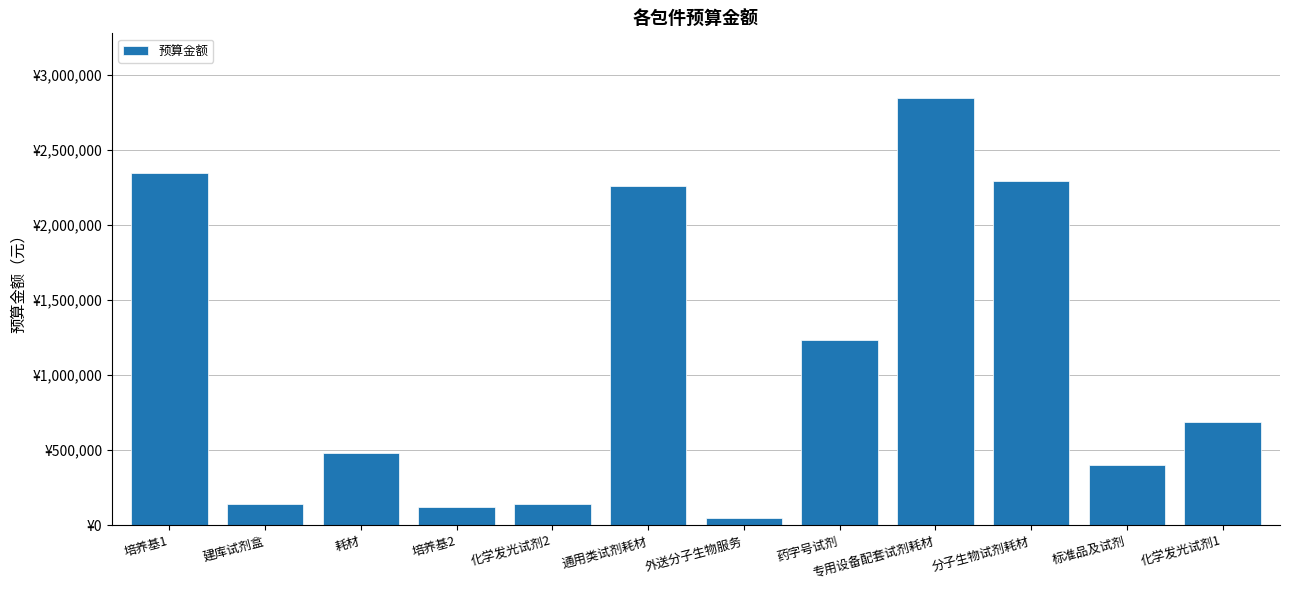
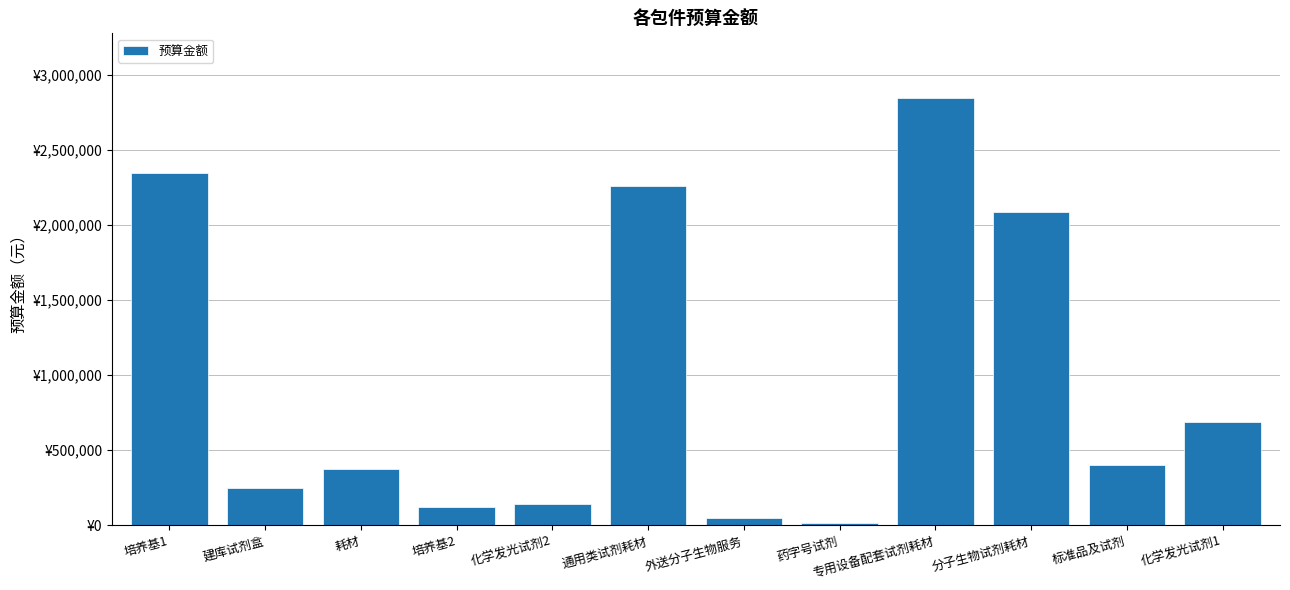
  {
    "培养基1": "¥2,340,000",
-   "建库试剂盒": "¥140,000",
-   "耗材": "¥480,000",
+   "建库试剂盒": "¥250,000",
+   "耗材": "¥380,000",
    "培养基2": "¥120,000",
    "化学发光试剂2": "¥140,000",
    "通用类试剂耗材": "¥2,260,000",
    "外送分子生物服务": "¥50,000",
-   "药字号试剂": "¥1,230,000",
+   "药字号试剂": "¥20,000",
    "专用设备配套试剂耗材": "¥2,850,000",
-   "分子生物试剂耗材": "¥2,300,000",
+   "分子生物试剂耗材": "¥2,090,000",
    "标准品及试剂": "¥400,000",
    "化学发光试剂1": "¥690,000"
  }
